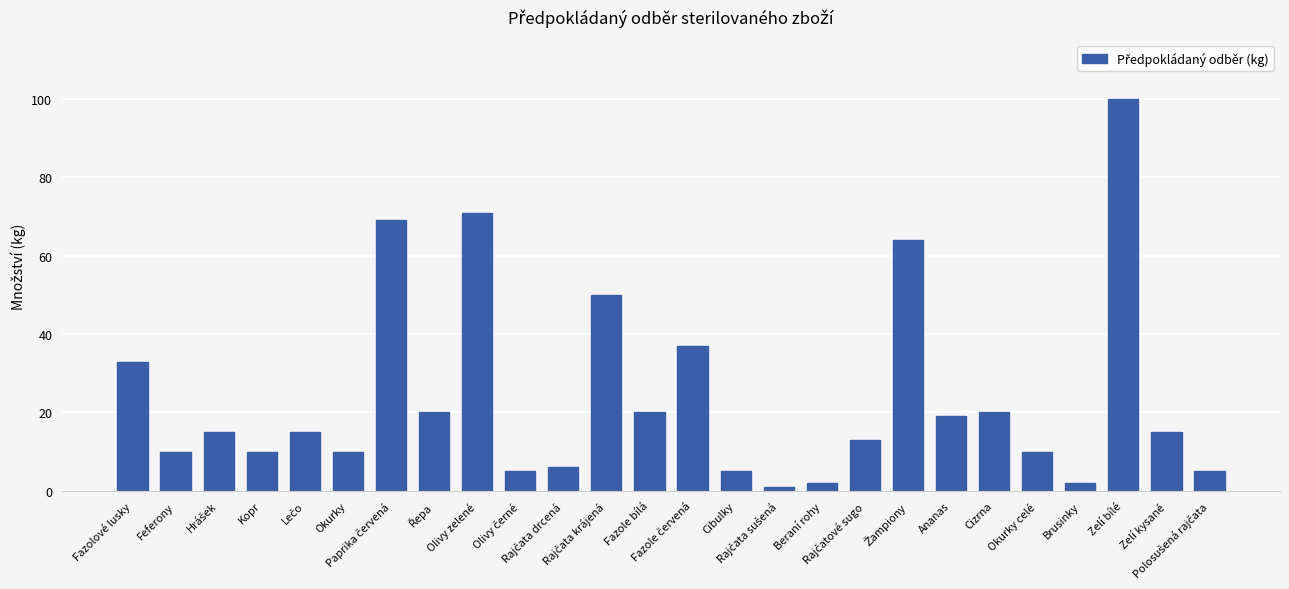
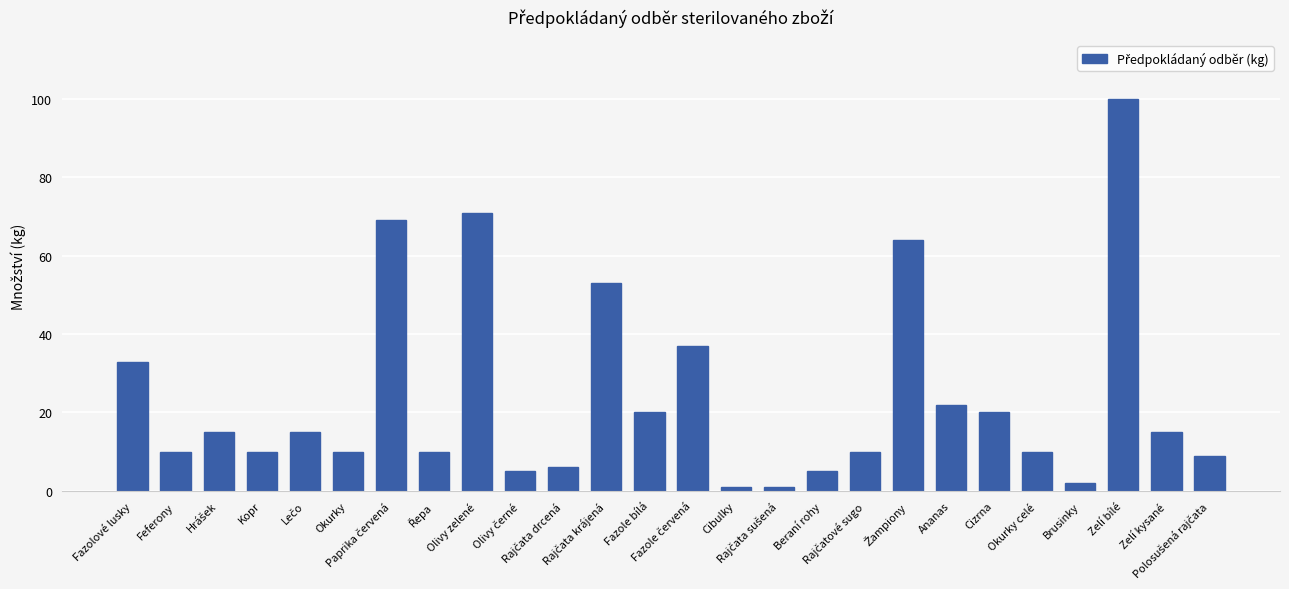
  {
    "Fazolové lusky": 33,
    "Feferony": 10,
    "Hrášek": 15,
    "Kopr": 10,
    "Lečo": 15,
    "Okurky": 10,
    "Paprika červená": 69,
-   "Řepa": 20,
+   "Řepa": 10,
    "Olivy zelené": 71,
    "Olivy černé": 5,
    "Rajčata drcená": 6,
-   "Rajčata krájená": 50,
+   "Rajčata krájená": 53,
    "Fazole bílá": 20,
    "Fazole červená": 37,
-   "Cibulky": 5,
+   "Cibulky": 1,
    "Rajčata sušená": 1,
-   "Beraní rohy": 2,
-   "Rajčatové sugo": 13,
+   "Beraní rohy": 5,
+   "Rajčatové sugo": 10,
    "Žampiony": 64,
-   "Ananas": 19,
+   "Ananas": 22,
    "Cizrna": 20,
    "Okurky celé": 10,
    "Brusinky": 2,
    "Zelí bílé": 100,
    "Zelí kysané": 15,
-   "Polosušená rajčata": 5
+   "Polosušená rajčata": 9
  }
